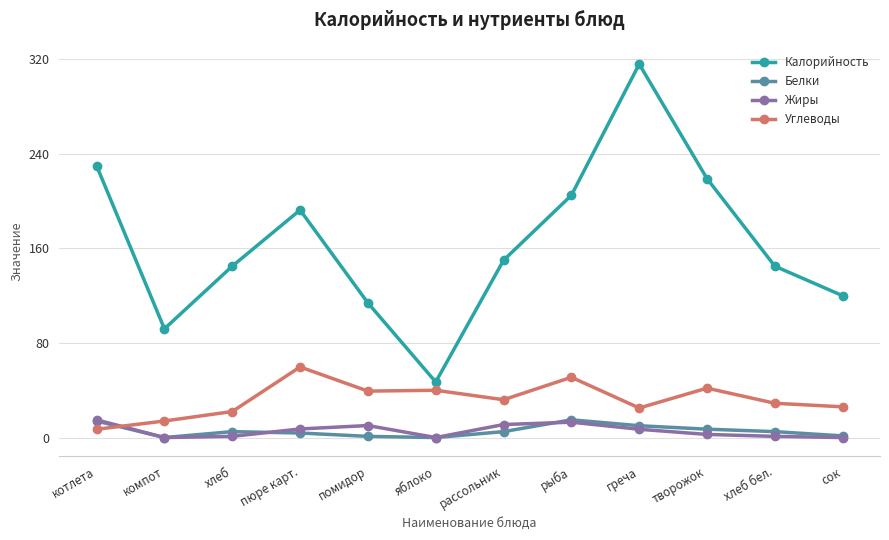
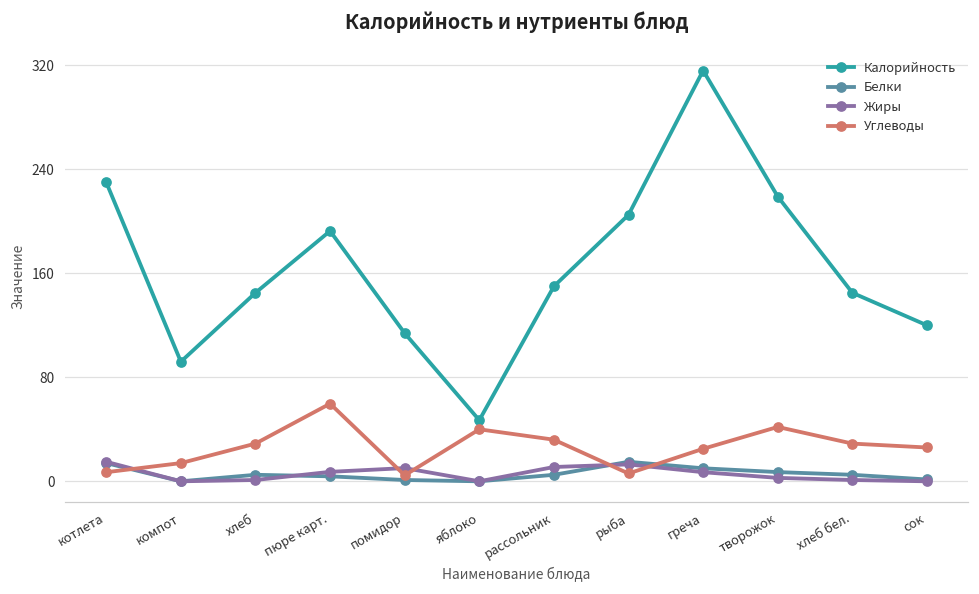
  {
    "Углеводы": {
      "котлета": 7,
      "компот": 14,
-     "хлеб": 22,
+     "хлеб": 29,
      "пюре карт.": 60,
-     "помидор": 39,
+     "помидор": 5,
      "яблоко": 40,
      "рассольник": 32,
-     "рыба": 51,
+     "рыба": 6,
      "греча": 25,
      "творожок": 42,
      "хлеб бел.": 29,
      "сок": 26
    }
  }
